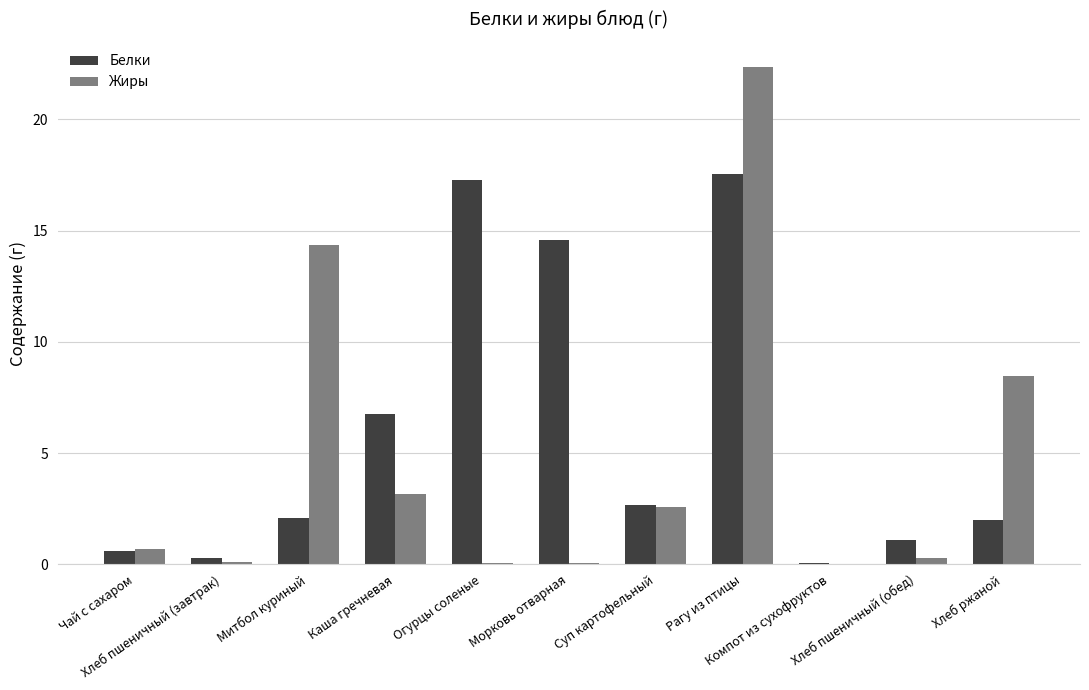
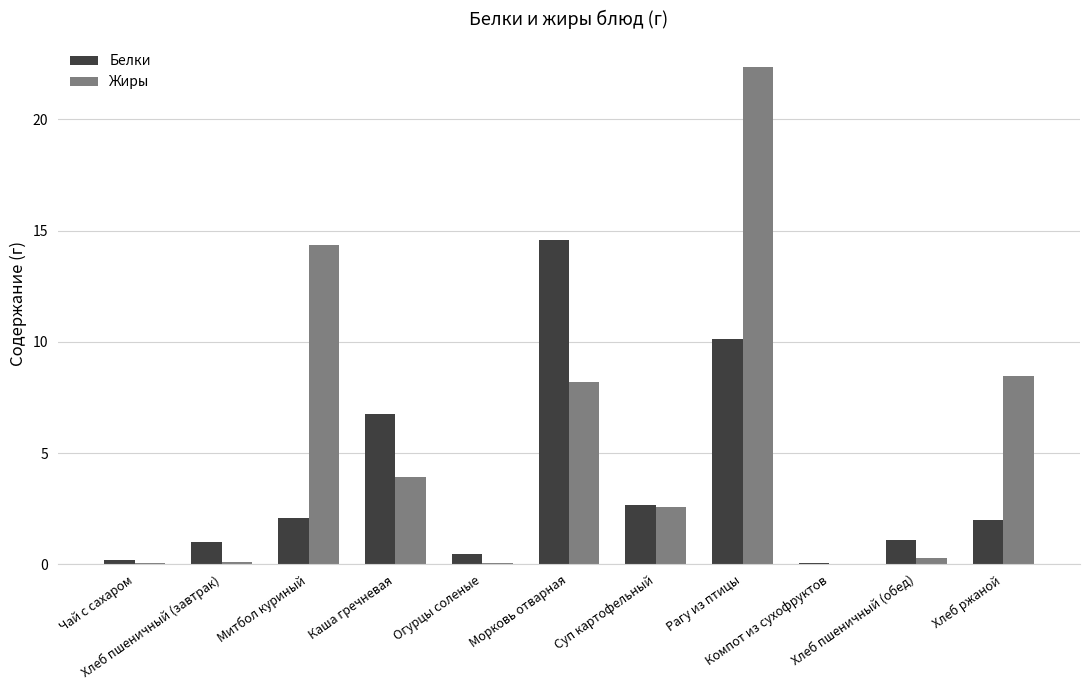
  {
    "Белки": {
-     "Чай с сахаром": 0.6,
-     "Хлеб пшеничный (завтрак)": 0.3,
+     "Чай с сахаром": 0.2,
+     "Хлеб пшеничный (завтрак)": 1.0,
      "Митбол куриный": 2.1,
      "Каша гречневая": 6.8,
-     "Огурцы соленые": 17.3,
+     "Огурцы соленые": 0.5,
      "Морковь отварная": 14.6,
      "Суп картофельный": 2.7,
-     "Рагу из птицы": 17.6,
+     "Рагу из птицы": 10.1,
      "Хлеб пшеничный (обед)": 1.1,
      "Хлеб ржаной": 2.0
    },
    "Жиры": {
-     "Чай с сахаром": 0.7,
+     "Чай с сахаром": 0.1,
      "Хлеб пшеничный (завтрак)": 0.1,
      "Митбол куриный": 14.4,
-     "Каша гречневая": 3.2,
-     "Морковь отварная": 0.1,
+     "Каша гречневая": 3.9,
+     "Морковь отварная": 8.2,
      "Суп картофельный": 2.6,
      "Рагу из птицы": 22.4,
      "Компот из сухофруктов": 0.0,
      "Хлеб пшеничный (обед)": 0.3,
      "Хлеб ржаной": 8.5
    }
  }
